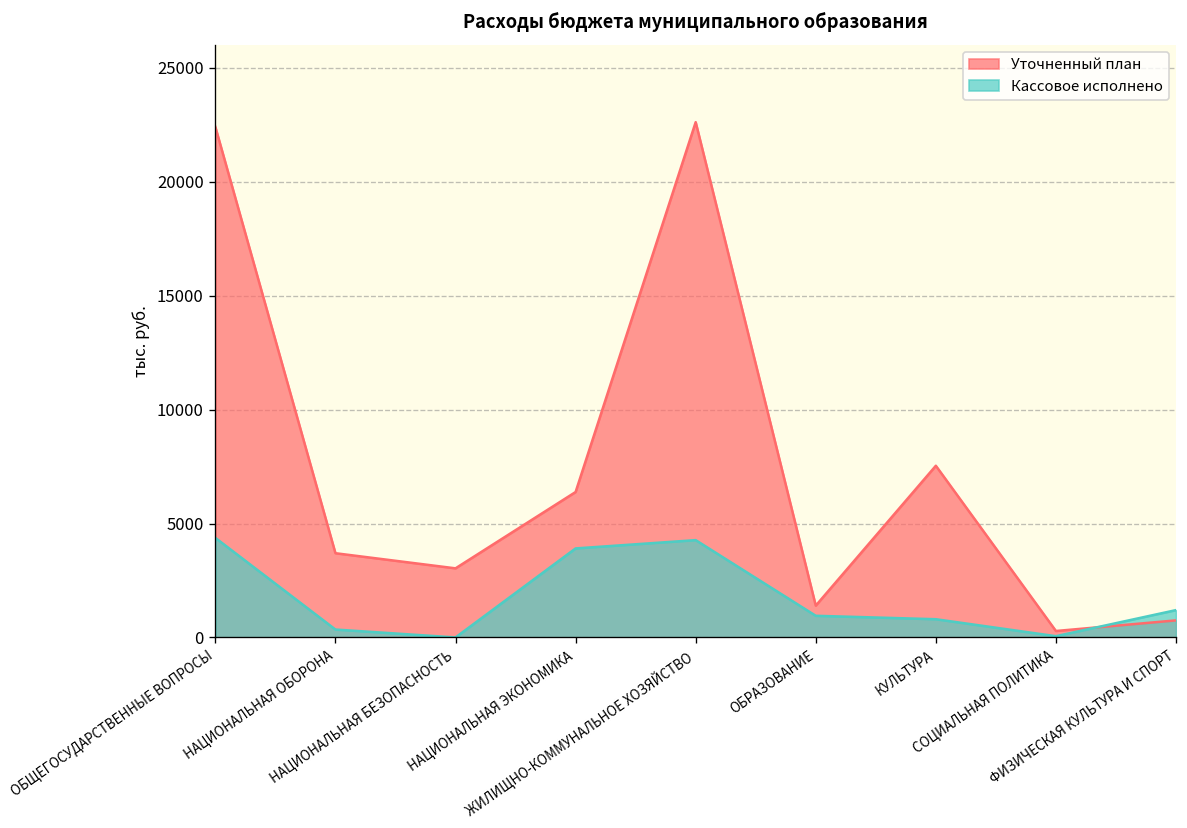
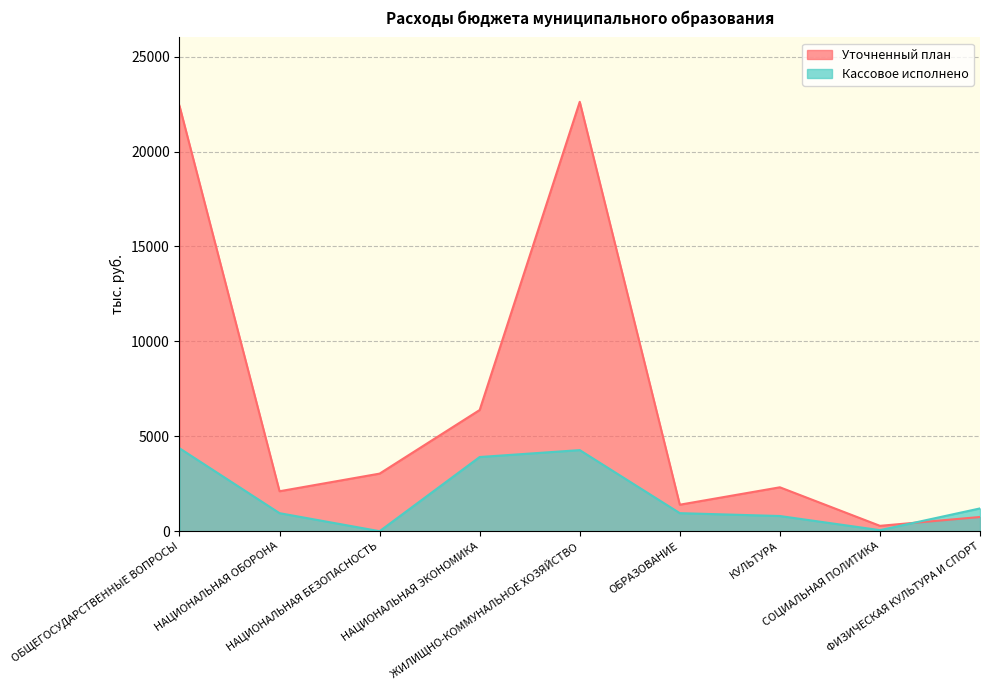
  {
    "Уточненный план": {
      "ОБЩЕГОСУДАРСТВЕННЫЕ ВОПРОСЫ": 22400,
-     "НАЦИОНАЛЬНАЯ ОБОРОНА": 3700,
+     "НАЦИОНАЛЬНАЯ ОБОРОНА": 2100,
      "НАЦИОНАЛЬНАЯ БЕЗОПАСНОСТЬ": 3000,
      "НАЦИОНАЛЬНАЯ ЭКОНОМИКА": 6400,
      "ЖИЛИЩНО-КОММУНАЛЬНОЕ ХОЗЯЙСТВО": 22600,
      "ОБРАЗОВАНИЕ": 1400,
-     "КУЛЬТУРА": 7500,
+     "КУЛЬТУРА": 2300,
      "СОЦИАЛЬНАЯ ПОЛИТИКА": 300,
      "ФИЗИЧЕСКАЯ КУЛЬТУРА И СПОРТ": 700
    },
    "Кассовое исполнено": {
      "ОБЩЕГОСУДАРСТВЕННЫЕ ВОПРОСЫ": 4400,
-     "НАЦИОНАЛЬНАЯ ОБОРОНА": 300,
+     "НАЦИОНАЛЬНАЯ ОБОРОНА": 1000,
      "НАЦИОНАЛЬНАЯ БЕЗОПАСНОСТЬ": 0,
      "НАЦИОНАЛЬНАЯ ЭКОНОМИКА": 3900,
      "ЖИЛИЩНО-КОММУНАЛЬНОЕ ХОЗЯЙСТВО": 4300,
      "ОБРАЗОВАНИЕ": 1000,
      "КУЛЬТУРА": 800,
      "СОЦИАЛЬНАЯ ПОЛИТИКА": 100,
      "ФИЗИЧЕСКАЯ КУЛЬТУРА И СПОРТ": 1200
    }
  }
